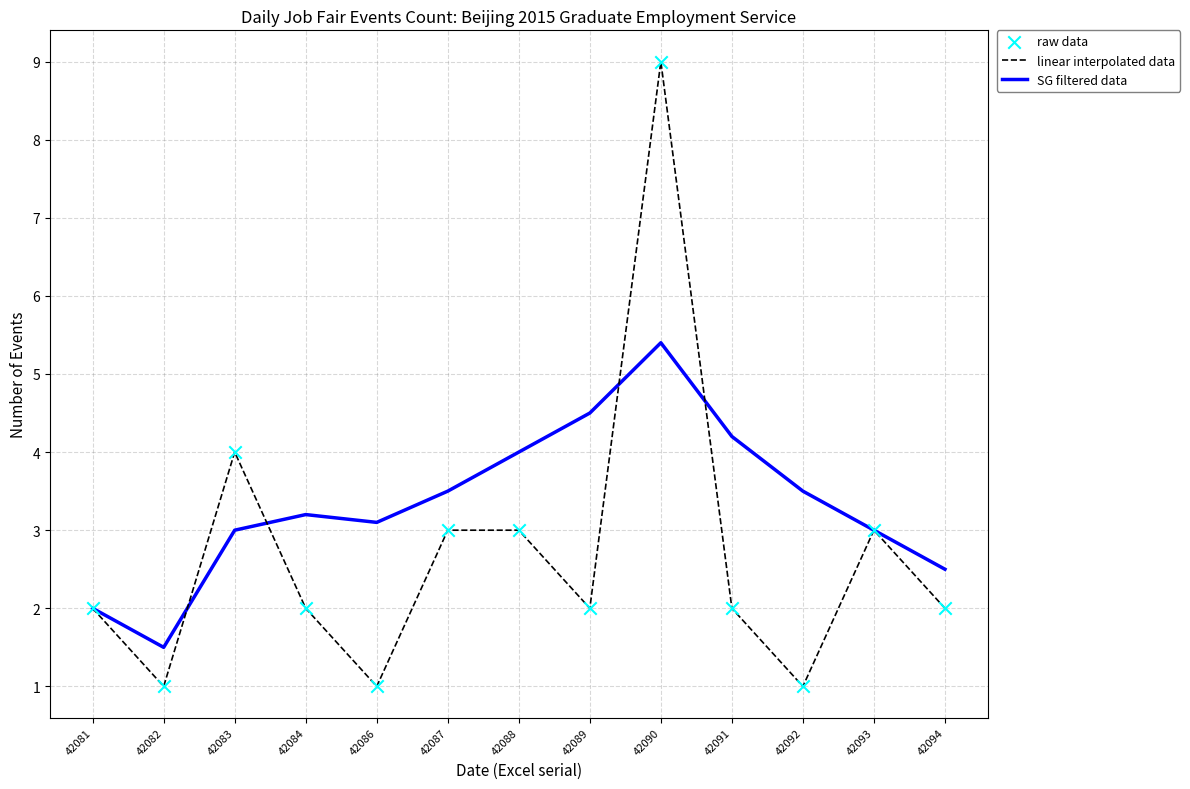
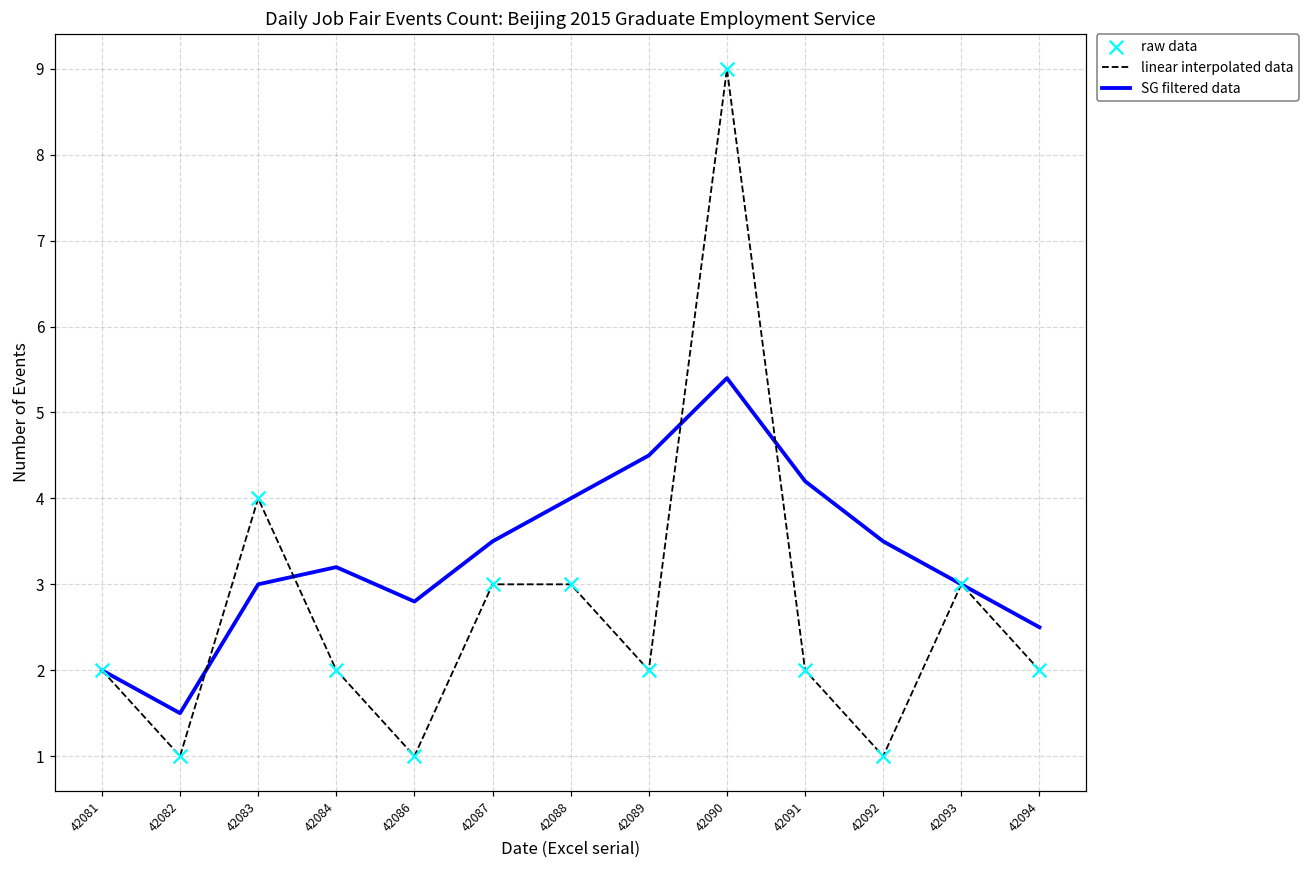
  {
    "raw data": {
      "42082": 1.0,
      "42083": 4.0,
      "42084": 2.0,
      "42086": 1.0,
      "42087": 3.0,
      "42088": 3.0,
      "42089": 2.0,
      "42090": 9.0,
      "42091": 2.0,
      "42092": 1.0,
      "42094": 2.0
    },
    "SG filtered data": {
      "42082": 1.5,
      "42083": 3.0,
      "42084": 3.2,
-     "42086": 3.1,
+     "42086": 2.8,
      "42087": 3.5,
      "42088": 4.0,
      "42089": 4.5,
      "42090": 5.4,
      "42091": 4.2,
      "42092": 3.5,
      "42094": 2.5
    }
  }
